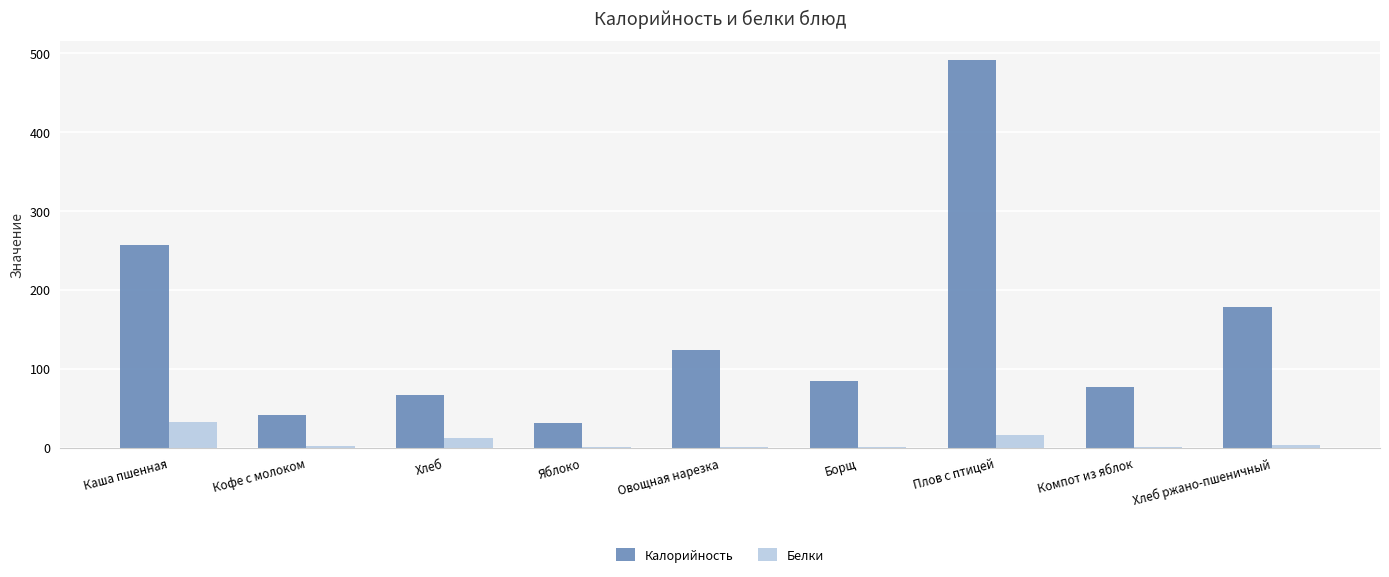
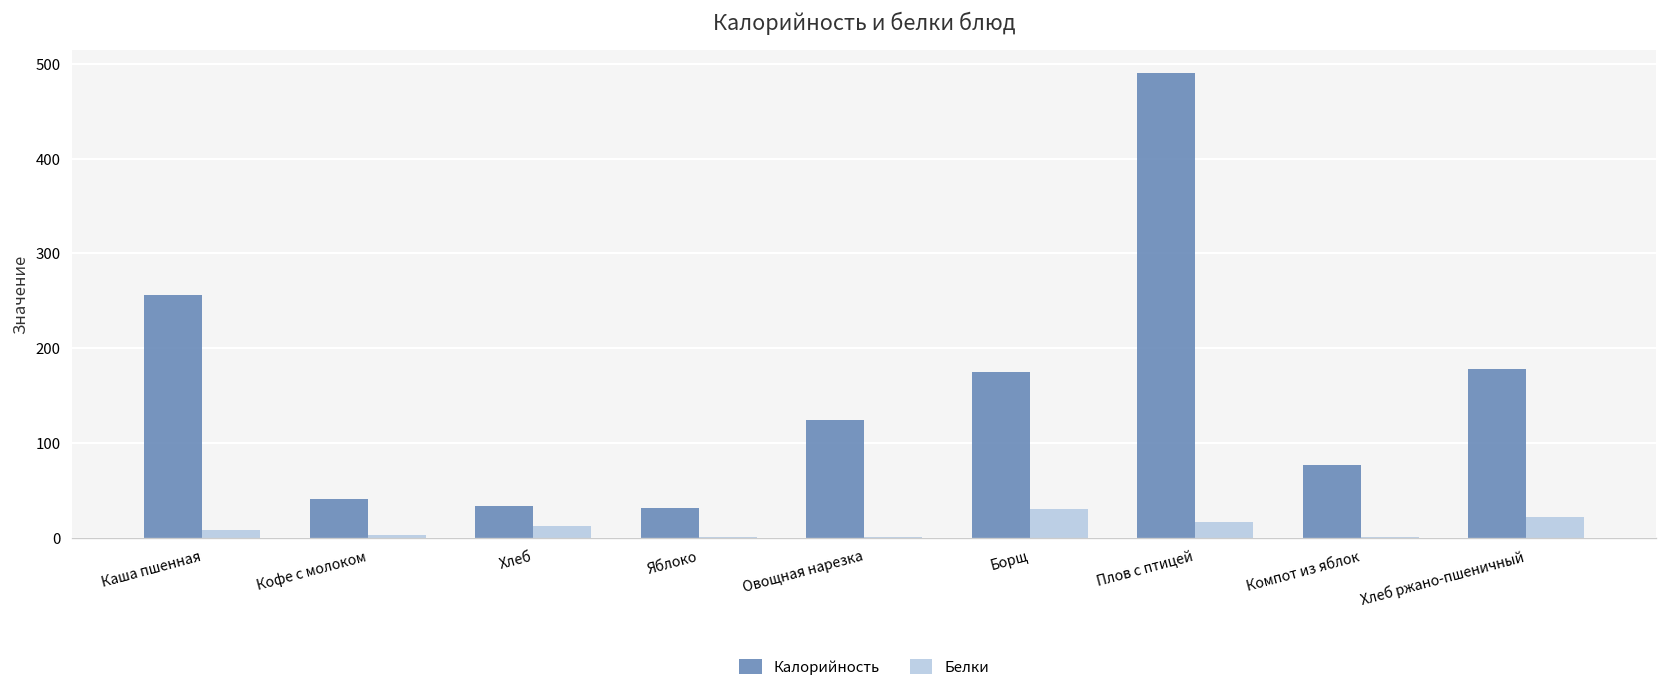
  {
    "Калорийность": {
      "Каша пшенная": 260,
      "Кофе c молоком": 40,
-     "Хлеб": 70,
+     "Хлеб": 30,
      "Яблоко": 30,
      "Овощная нарезка": 120,
-     "Борщ": 80,
+     "Борщ": 180,
      "Плов с птицей": 490,
      "Компот из яблок": 80,
      "Хлеб ржано-пшеничный": 180
    },
    "Белки": {
-     "Каша пшенная": 30,
+     "Каша пшенная": 10,
      "Хлеб": 10,
-     "Борщ": 0,
+     "Борщ": 30,
      "Плов с птицей": 20,
-     "Хлеб ржано-пшеничный": 0
+     "Хлеб ржано-пшеничный": 20
    }
  }
